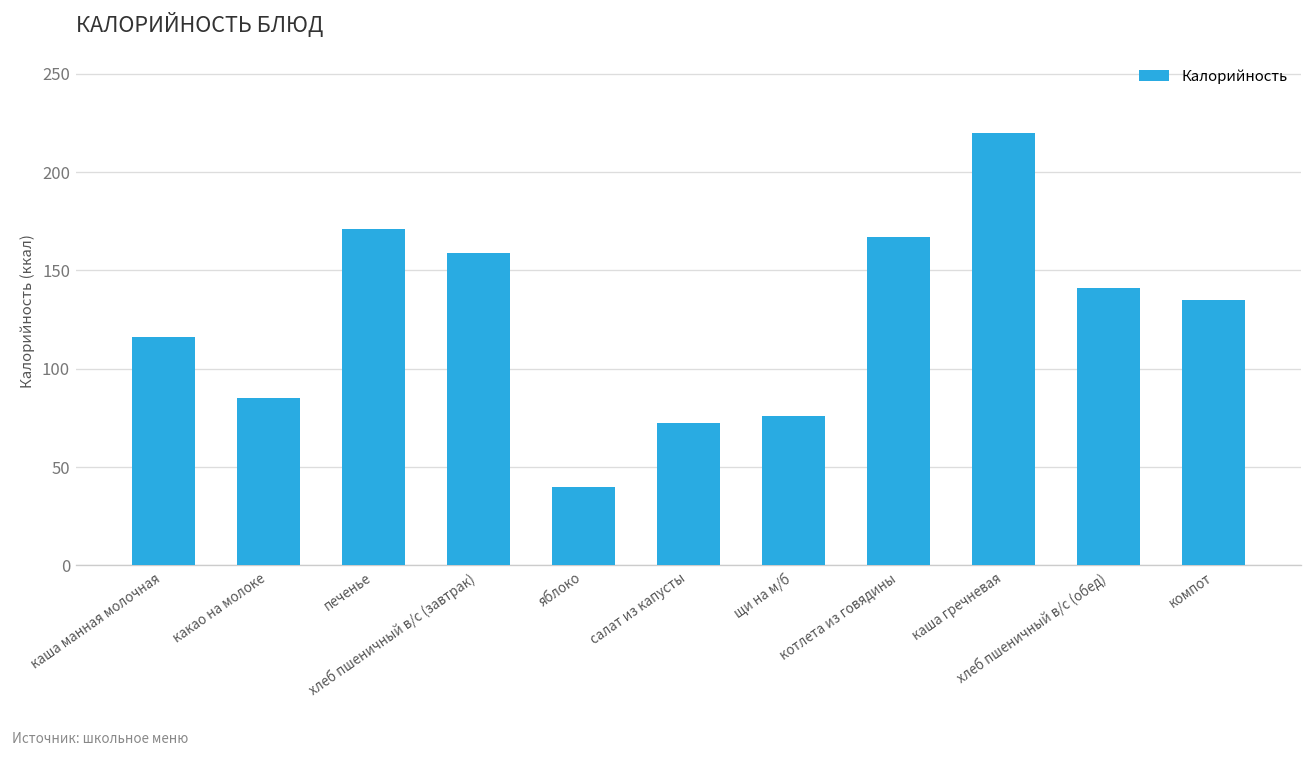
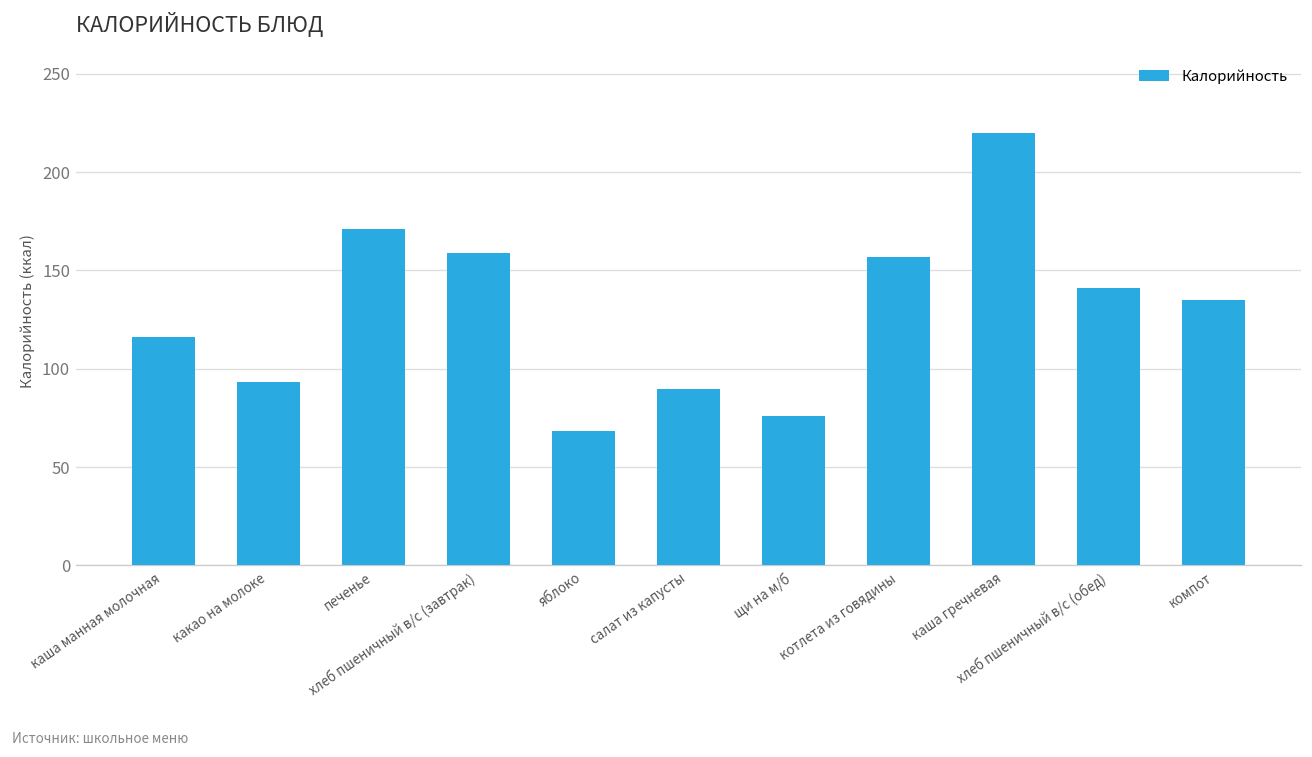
  {
    "каша манная молочная": 116,
-   "какао на молоке": 85,
+   "какао на молоке": 93,
    "печенье": 171,
    "хлеб пшеничный в/с (завтрак)": 159,
-   "яблоко": 40,
-   "салат из капусты": 72,
+   "яблоко": 68,
+   "салат из капусты": 90,
    "щи на м/б": 76,
-   "котлета из говядины": 167,
+   "котлета из говядины": 157,
    "каша гречневая": 220,
    "хлеб пшеничный в/с (обед)": 141,
    "компот": 135
  }
